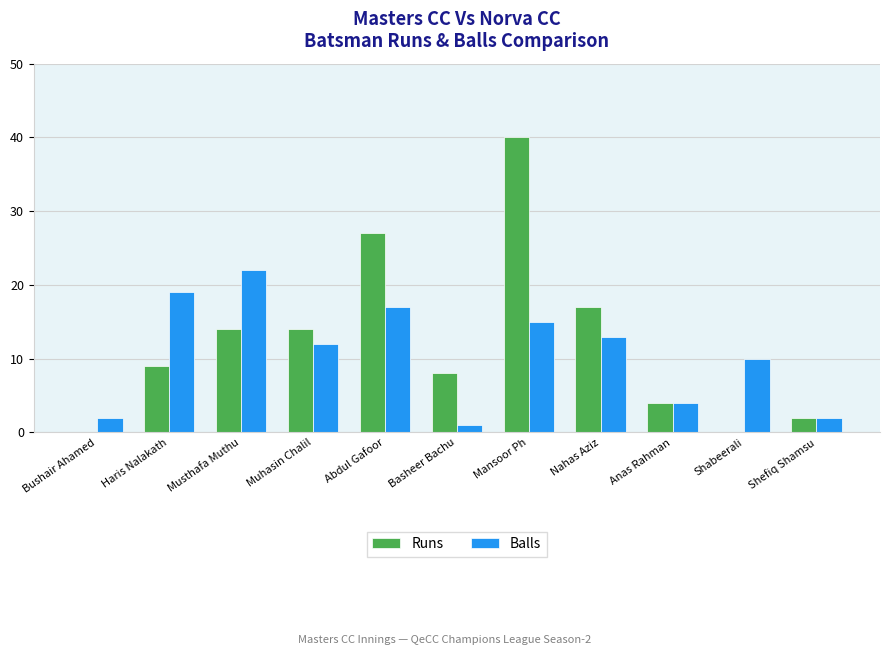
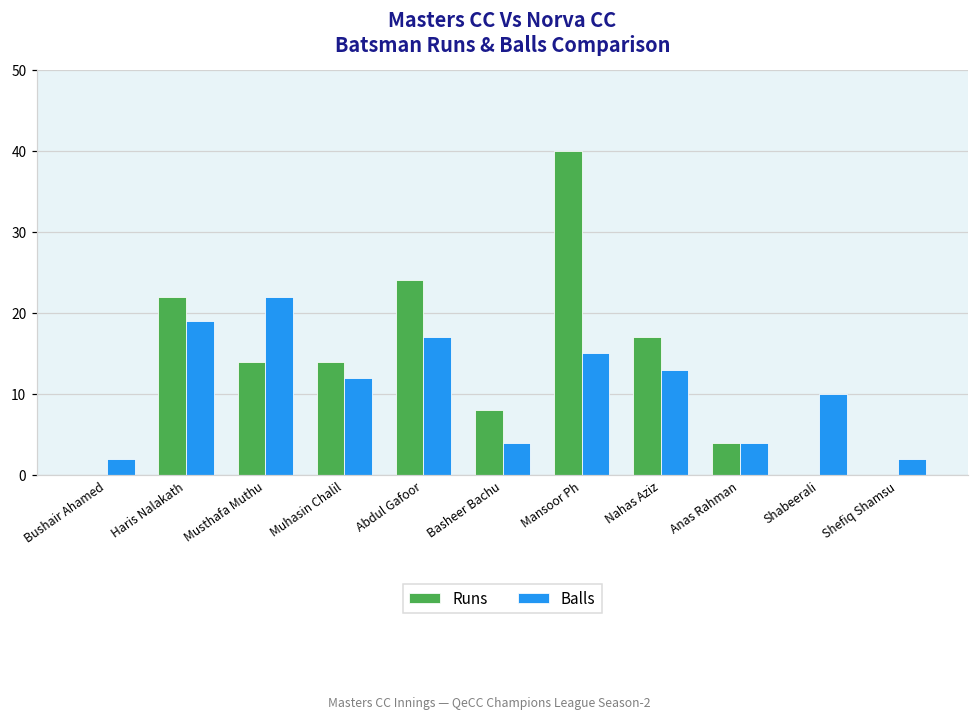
  {
    "Runs": {
      "Bushair Ahamed": 0,
-     "Haris Nalakath": 9,
+     "Haris Nalakath": 22,
      "Musthafa Muthu": 14,
      "Muhasin Chalil": 14,
-     "Abdul Gafoor": 27,
+     "Abdul Gafoor": 24,
      "Basheer Bachu": 8,
      "Mansoor Ph": 40,
      "Nahas Aziz": 17,
      "Anas Rahman": 4,
      "Shabeerali": 0,
-     "Shefiq Shamsu": 2
+     "Shefiq Shamsu": 0
    },
    "Balls": {
      "Bushair Ahamed": 2,
      "Haris Nalakath": 19,
      "Musthafa Muthu": 22,
      "Muhasin Chalil": 12,
      "Abdul Gafoor": 17,
-     "Basheer Bachu": 1,
+     "Basheer Bachu": 4,
      "Mansoor Ph": 15,
      "Nahas Aziz": 13,
      "Anas Rahman": 4,
      "Shabeerali": 10,
      "Shefiq Shamsu": 2
    }
  }
